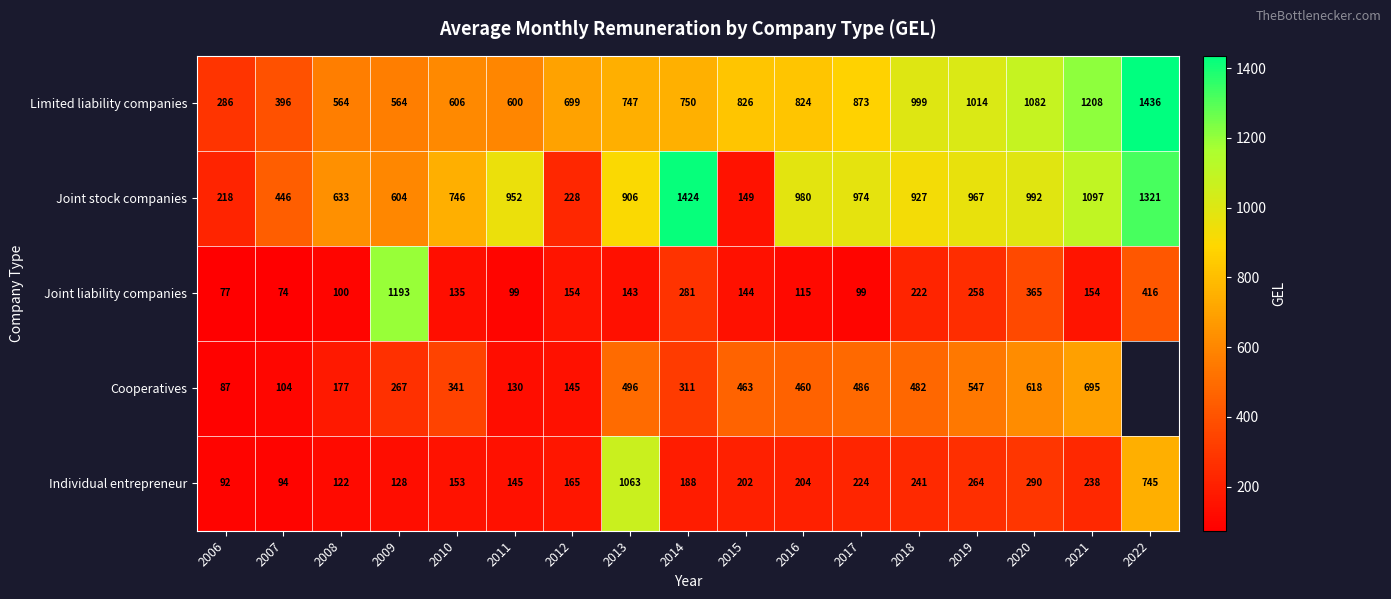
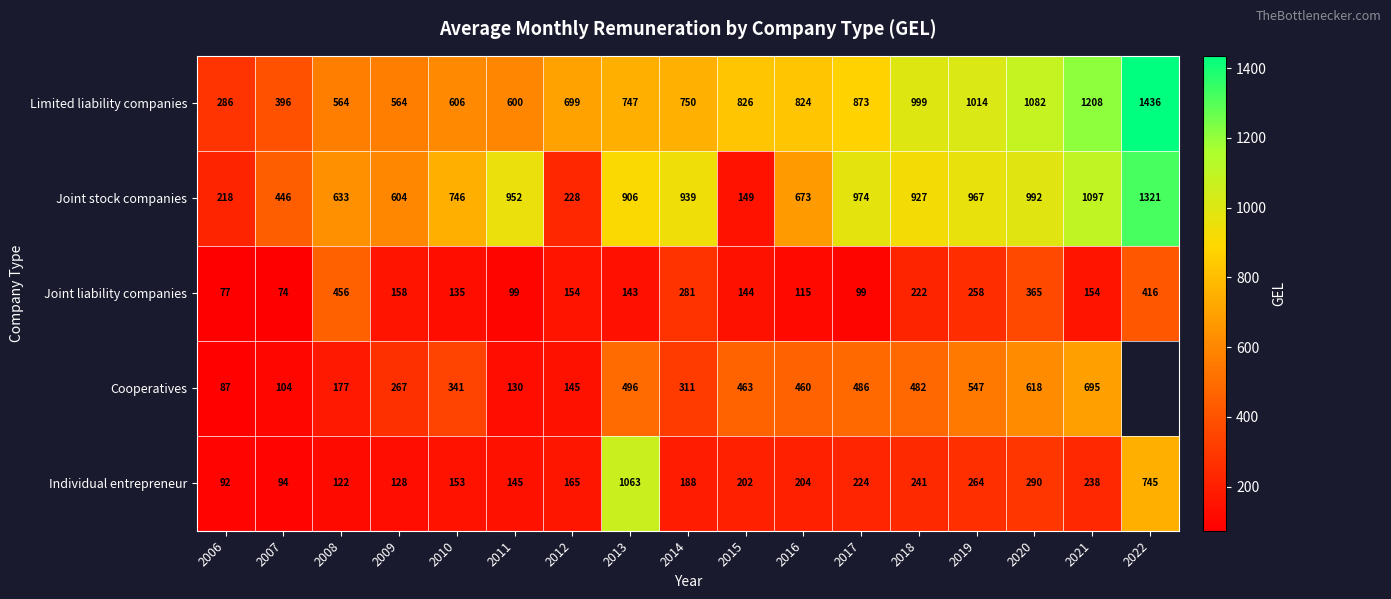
  {
    "Limited liability companies": {
      "2006": 286,
      "2007": 396,
      "2008": 564,
      "2009": 564,
      "2010": 606,
      "2011": 600,
      "2012": 699,
      "2013": 747,
      "2014": 750,
      "2015": 826,
      "2016": 824,
      "2017": 873,
      "2018": 999,
      "2019": 1014,
      "2020": 1082,
      "2021": 1208,
      "2022": 1436
    },
    "Joint stock companies": {
      "2006": 218,
      "2007": 446,
      "2008": 633,
      "2009": 604,
      "2010": 746,
      "2011": 952,
      "2012": 228,
      "2013": 906,
-     "2014": 1424,
+     "2014": 939,
      "2015": 149,
-     "2016": 980,
+     "2016": 673,
      "2017": 974,
      "2018": 927,
      "2019": 967,
      "2020": 992,
      "2021": 1097,
      "2022": 1321
    },
    "Joint liability companies": {
      "2006": 77,
      "2007": 74,
-     "2008": 100,
-     "2009": 1193,
+     "2008": 456,
+     "2009": 158,
      "2010": 135,
      "2011": 99,
      "2012": 154,
      "2013": 143,
      "2014": 281,
      "2015": 144,
      "2016": 115,
      "2017": 99,
      "2018": 222,
      "2019": 258,
      "2020": 365,
      "2021": 154,
      "2022": 416
    },
    "Cooperatives": {
      "2006": 87,
      "2007": 104,
      "2008": 177,
      "2009": 267,
      "2010": 341,
      "2011": 130,
      "2012": 145,
      "2013": 496,
      "2014": 311,
      "2015": 463,
      "2016": 460,
      "2017": 486,
      "2018": 482,
      "2019": 547,
      "2020": 618,
      "2021": 695
    },
    "Individual entrepreneur": {
      "2006": 92,
      "2007": 94,
      "2008": 122,
      "2009": 128,
      "2010": 153,
      "2011": 145,
      "2012": 165,
      "2013": 1063,
      "2014": 188,
      "2015": 202,
      "2016": 204,
      "2017": 224,
      "2018": 241,
      "2019": 264,
      "2020": 290,
      "2021": 238,
      "2022": 745
    }
  }
